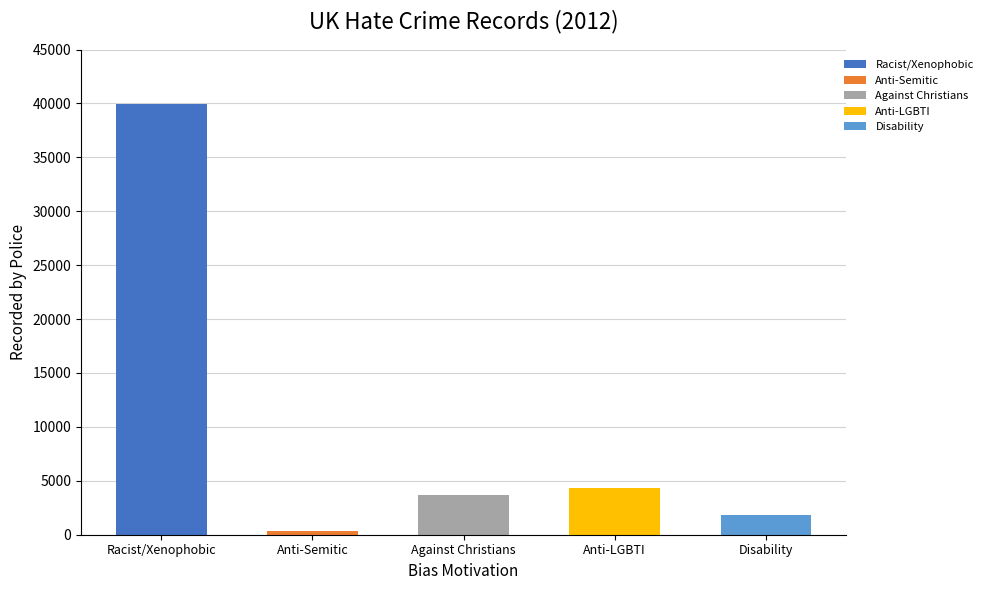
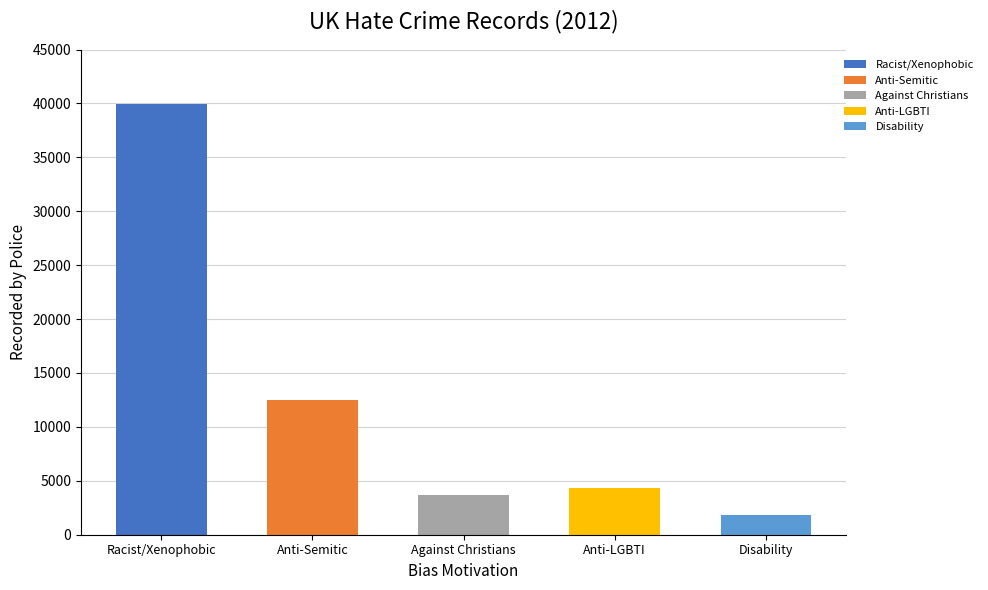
  {
    "Racist/Xenophobic": 39900,
-   "Anti-Semitic": 300,
+   "Anti-Semitic": 12500,
    "Against Christians": 3700,
    "Anti-LGBTI": 4400,
    "Disability": 1900
  }
